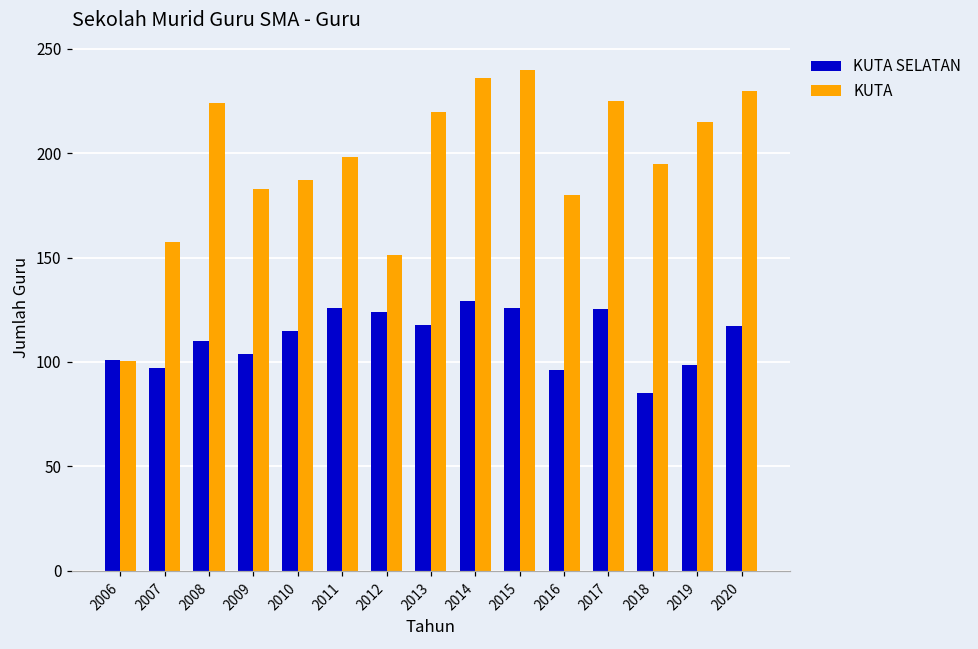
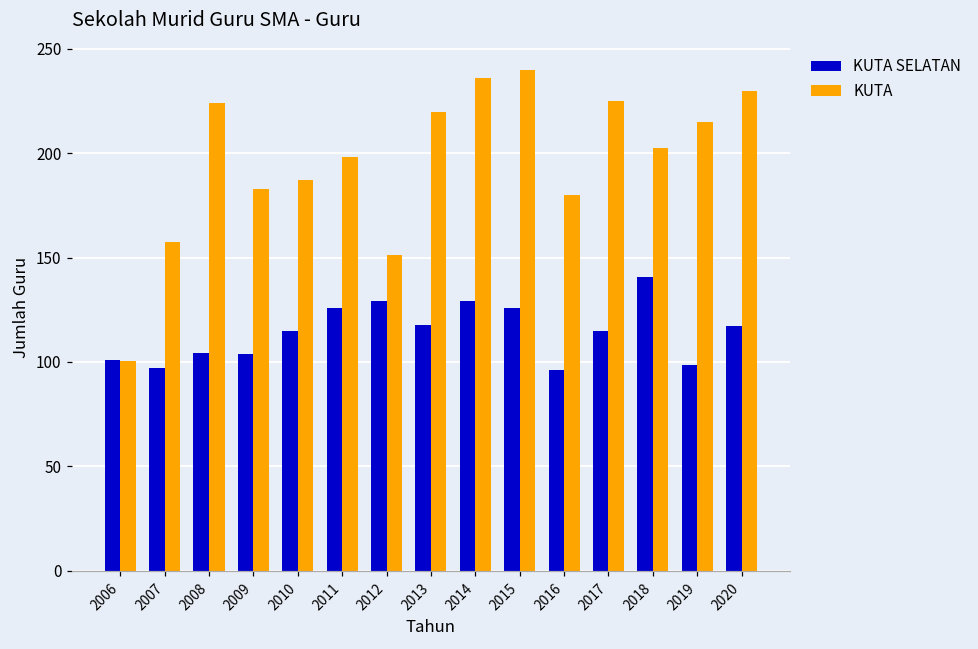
  {
    "KUTA SELATAN": {
      "2006": 101,
      "2007": 97,
-     "2008": 110,
+     "2008": 104,
      "2009": 104,
      "2010": 115,
      "2011": 126,
-     "2012": 124,
+     "2012": 129,
      "2013": 118,
      "2014": 129,
      "2015": 126,
      "2016": 96,
-     "2017": 125,
-     "2018": 85,
+     "2017": 115,
+     "2018": 141,
      "2019": 98,
      "2020": 117
    },
    "KUTA": {
      "2006": 101,
      "2007": 158,
      "2008": 224,
      "2009": 183,
      "2010": 187,
      "2011": 198,
      "2012": 151,
      "2013": 220,
      "2014": 236,
      "2015": 240,
      "2016": 180,
      "2017": 225,
-     "2018": 195,
+     "2018": 203,
      "2019": 215,
      "2020": 230
    }
  }
